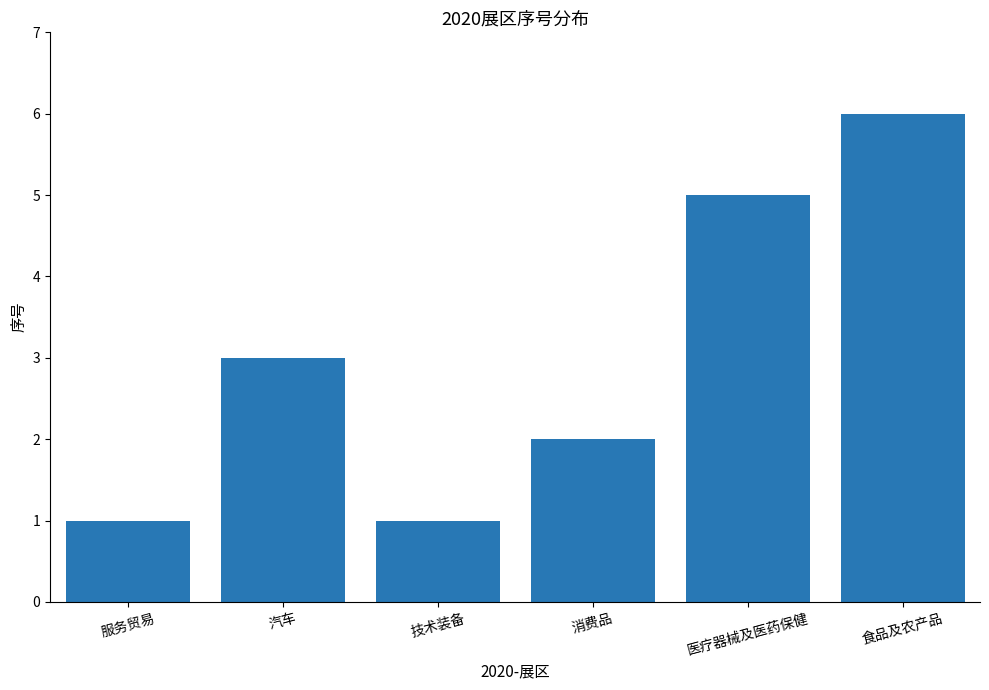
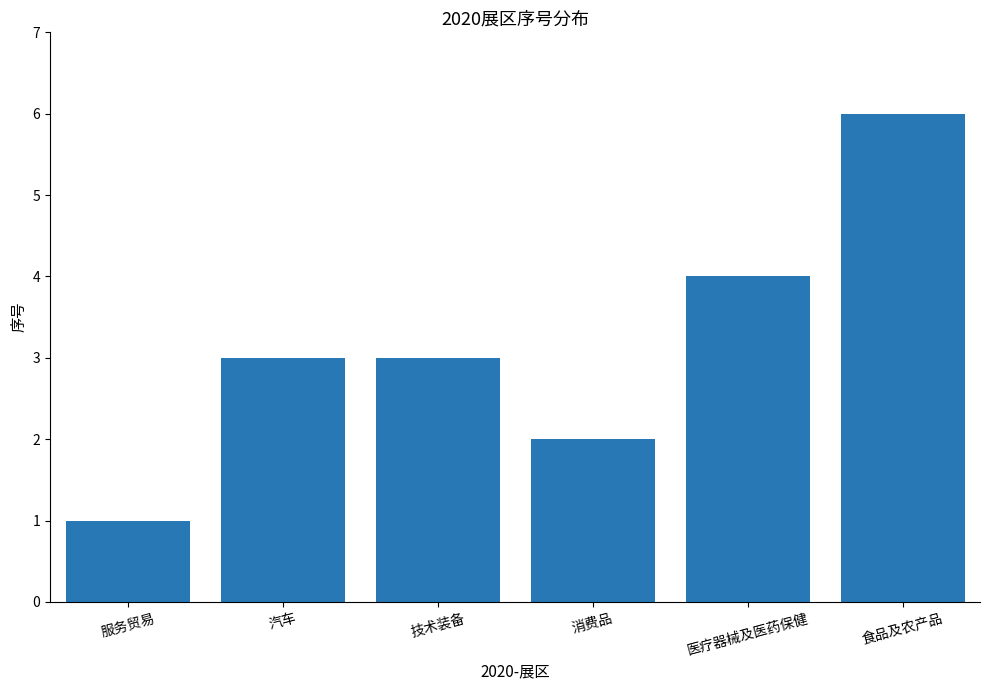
  {
    "服务贸易": 1,
    "汽车": 3,
-   "技术装备": 1,
+   "技术装备": 3,
    "消费品": 2,
-   "医疗器械及医药保健": 5,
+   "医疗器械及医药保健": 4,
    "食品及农产品": 6
  }
